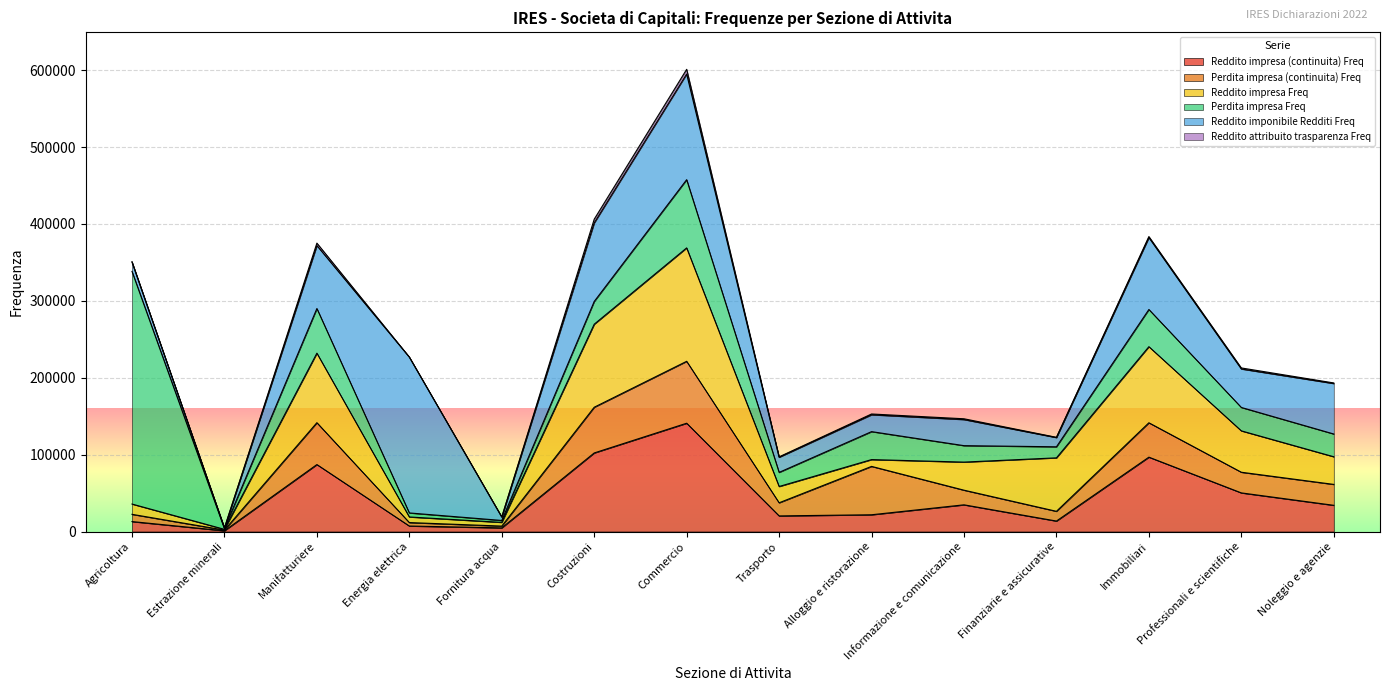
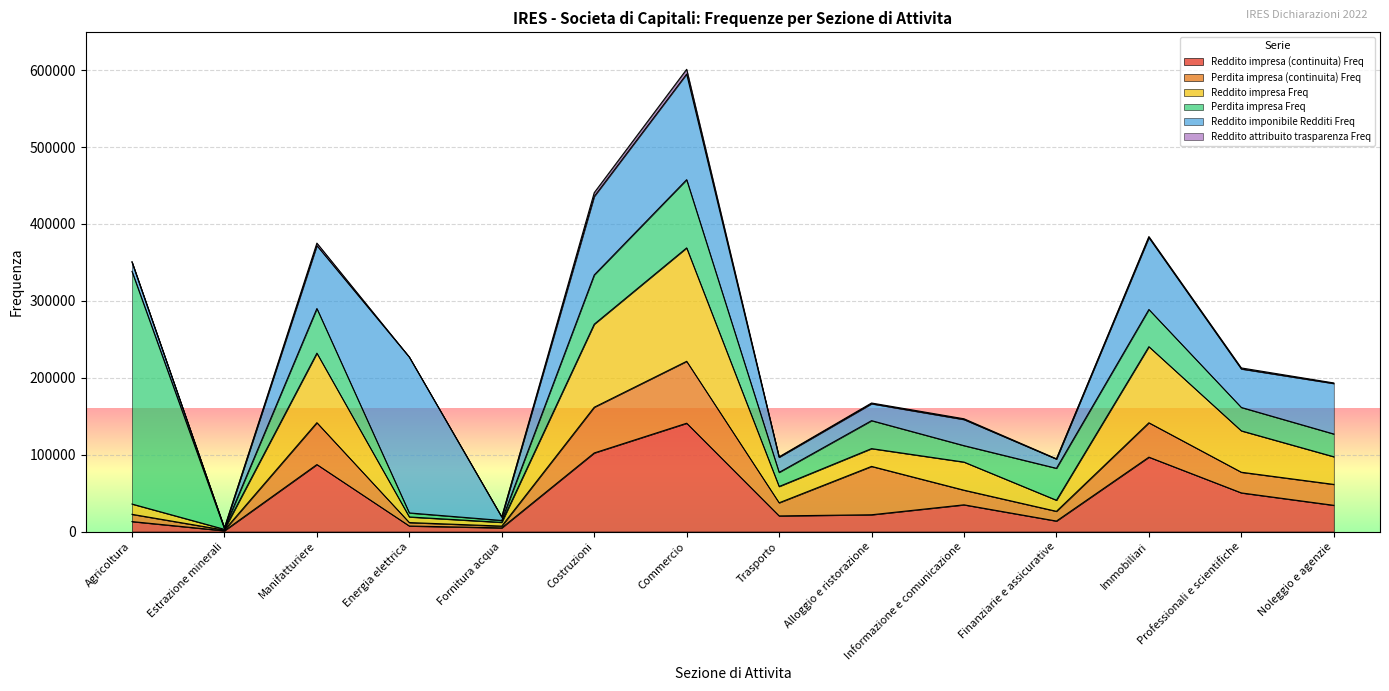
  {
    "Reddito impresa Freq": {
      "Agricoltura": 10000,
      "Manifatturiere": 90000,
      "Energia elettrica": 10000,
      "Costruzioni": 110000,
      "Commercio": 150000,
      "Trasporto": 20000,
-     "Alloggio e ristorazione": 10000,
+     "Alloggio e ristorazione": 20000,
      "Informazione e comunicazione": 40000,
-     "Finanziarie e assicurative": 70000,
+     "Finanziarie e assicurative": 10000,
      "Immobiliari": 100000,
      "Professionali e scientifiche": 50000,
      "Noleggio e agenzie": 40000
    },
    "Perdita impresa Freq": {
      "Agricoltura": 300000,
      "Manifatturiere": 60000,
      "Energia elettrica": 10000,
-     "Costruzioni": 30000,
+     "Costruzioni": 60000,
      "Commercio": 90000,
      "Trasporto": 20000,
      "Alloggio e ristorazione": 40000,
      "Informazione e comunicazione": 20000,
-     "Finanziarie e assicurative": 10000,
+     "Finanziarie e assicurative": 40000,
      "Immobiliari": 50000,
      "Professionali e scientifiche": 30000,
      "Noleggio e agenzie": 30000
    },
    "Reddito imponibile Redditi Freq": {
      "Costruzioni": 100000,
      "Commercio": 140000
    },
    "Reddito attribuito trasparenza Freq": {
      "Costruzioni": 0,
      "Commercio": 10000
    }
  }
